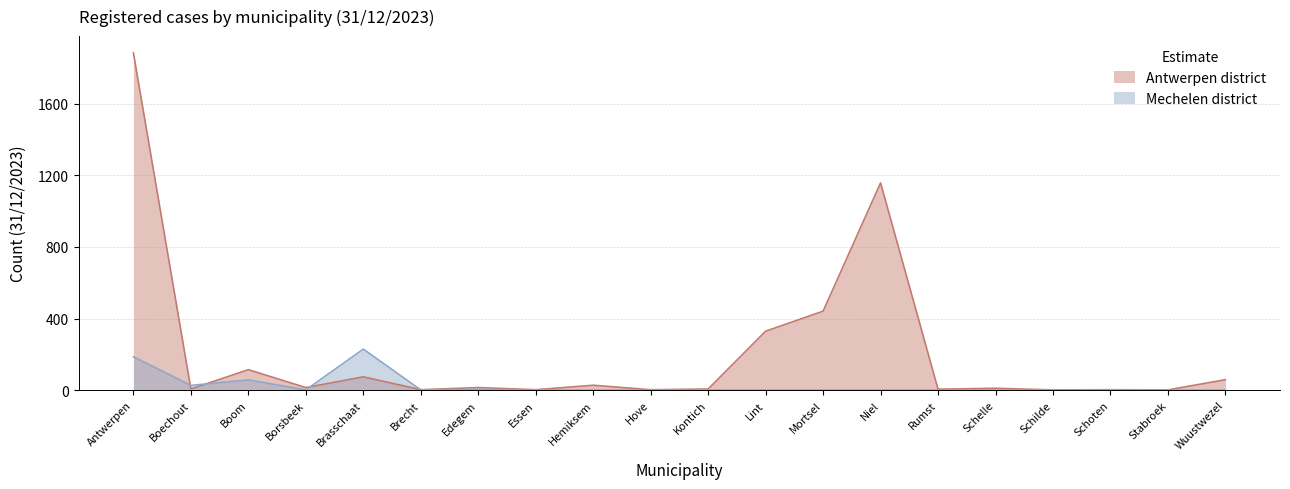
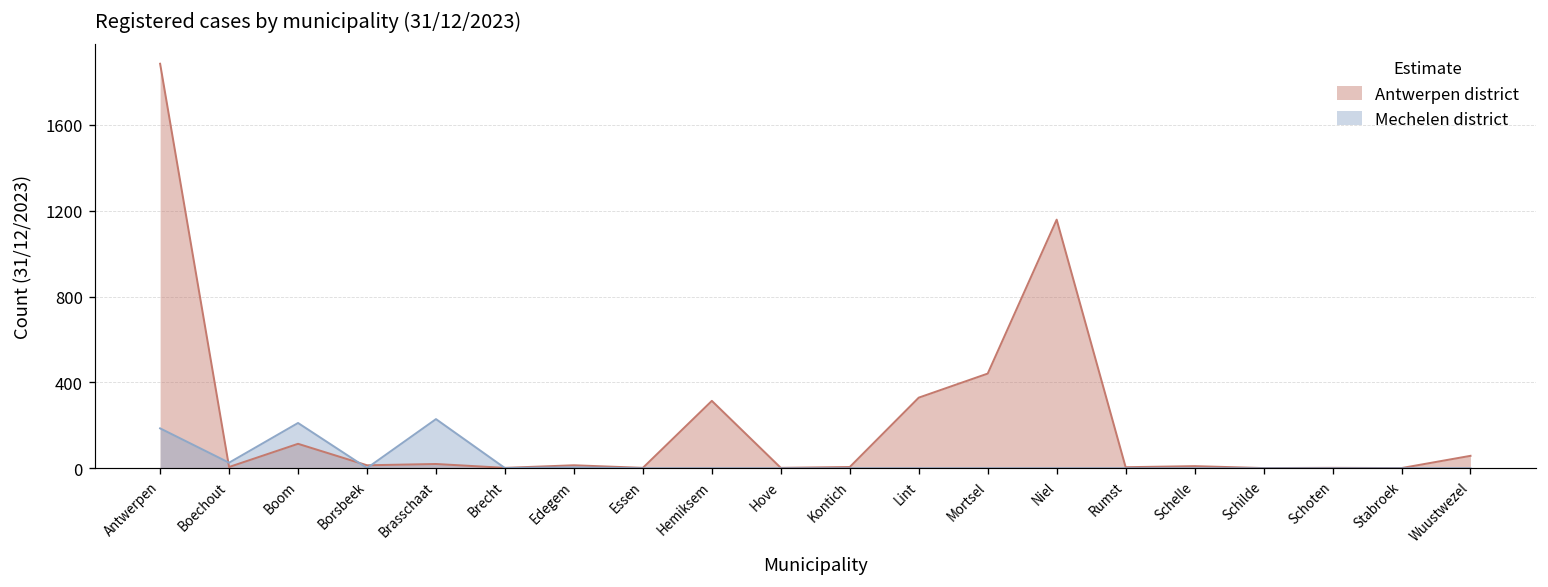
  {
    "Antwerpen district": {
      "Antwerpen": 1880,
      "Boechout": 10,
      "Boom": 110,
-     "Brasschaat": 70,
-     "Hemiksem": 30,
+     "Brasschaat": 20,
+     "Hemiksem": 310,
      "Lint": 330,
      "Mortsel": 440,
      "Niel": 1160,
      "Wuustwezel": 60
    },
    "Mechelen district": {
      "Antwerpen": 190,
      "Boechout": 30,
-     "Boom": 60,
+     "Boom": 210,
      "Brasschaat": 230,
      "Hemiksem": 0,
      "Lint": 0,
      "Mortsel": 0,
      "Niel": 0,
      "Wuustwezel": 0
    }
  }
